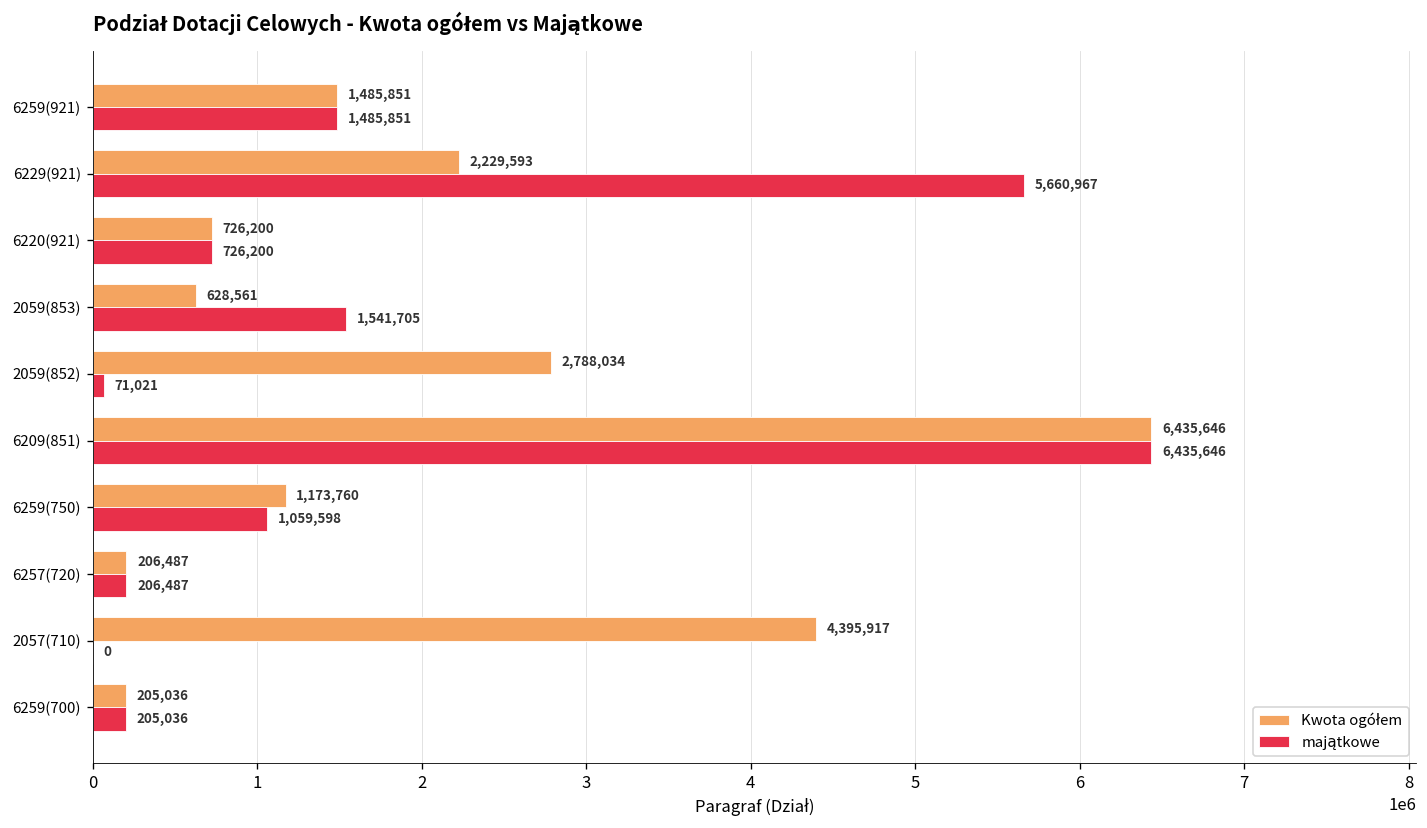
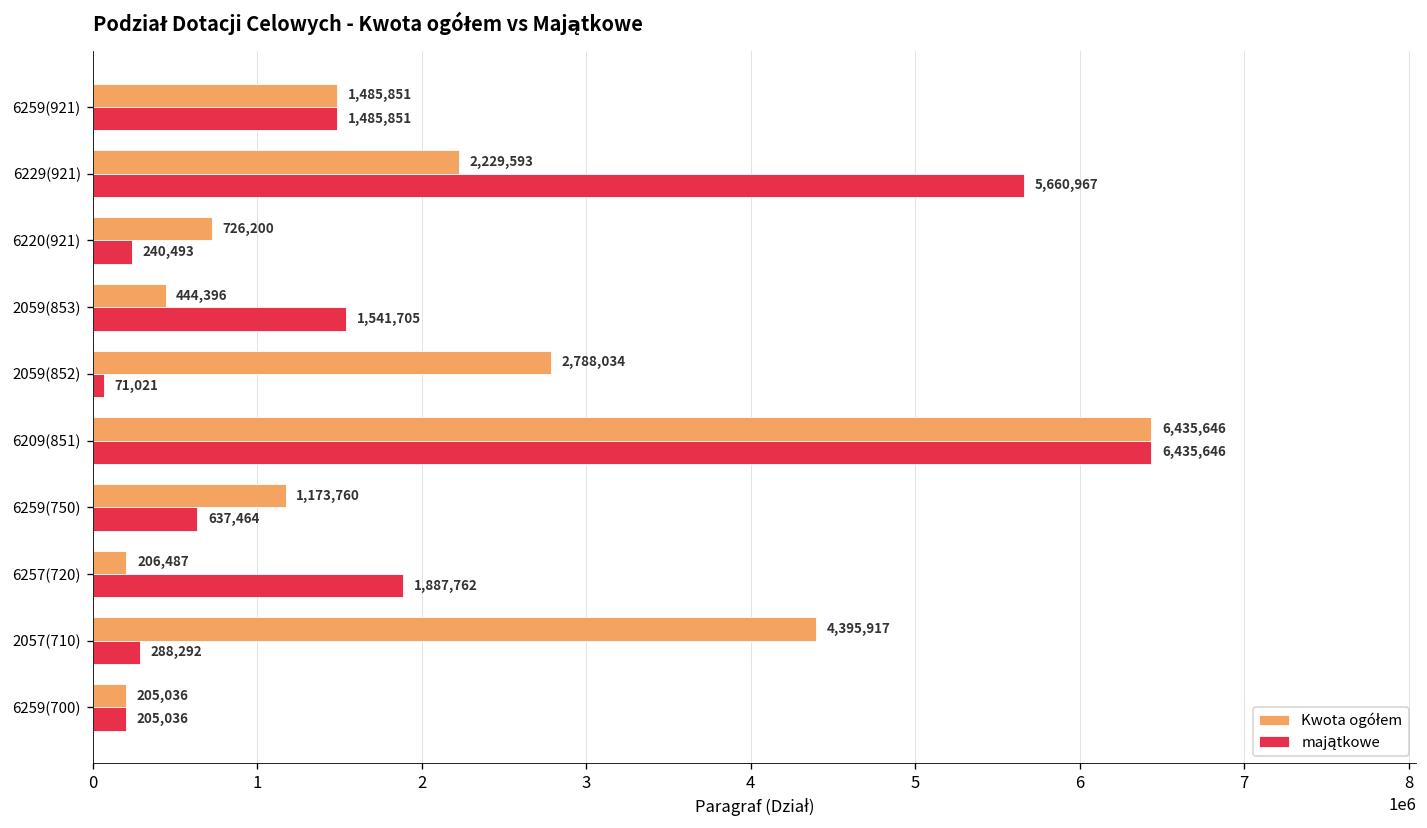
  {
    "Kwota ogółem": {
      "6259(921)": "1,485,851",
      "6229(921)": "2,229,593",
      "6220(921)": "726,200",
-     "2059(853)": "628,561",
+     "2059(853)": "444,396",
      "2059(852)": "2,788,034",
      "6209(851)": "6,435,646",
      "6259(750)": "1,173,760",
      "6257(720)": "206,487",
      "2057(710)": "4,395,917",
      "6259(700)": "205,036"
    },
    "majątkowe": {
      "6259(921)": "1,485,851",
      "6229(921)": "5,660,967",
-     "6220(921)": "726,200",
+     "6220(921)": "240,493",
      "2059(853)": "1,541,705",
      "2059(852)": "71,021",
      "6209(851)": "6,435,646",
-     "6259(750)": "1,059,598",
-     "6257(720)": "206,487",
-     "2057(710)": "0",
+     "6259(750)": "637,464",
+     "6257(720)": "1,887,762",
+     "2057(710)": "288,292",
      "6259(700)": "205,036"
    }
  }
